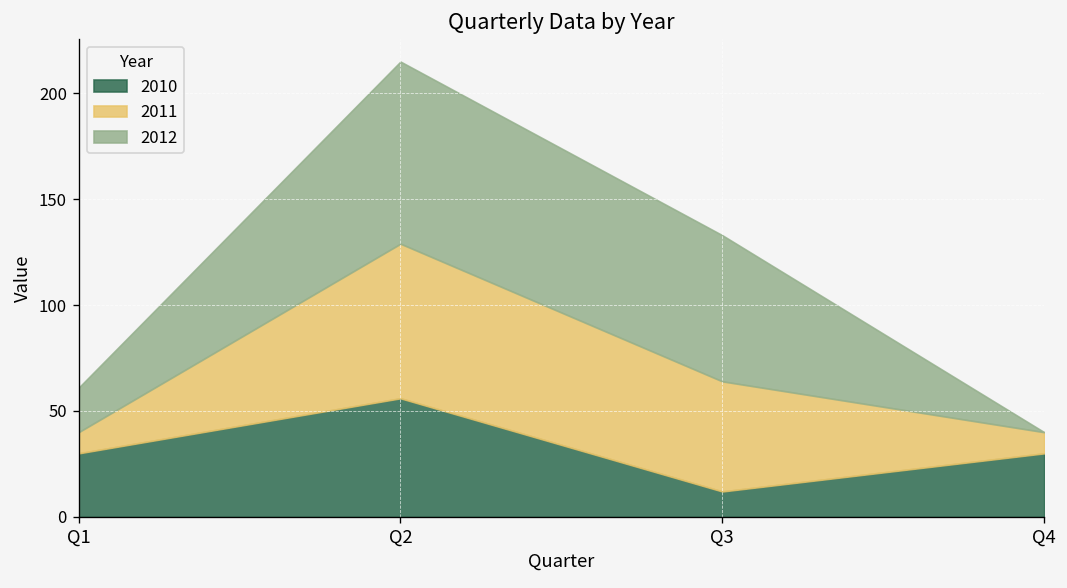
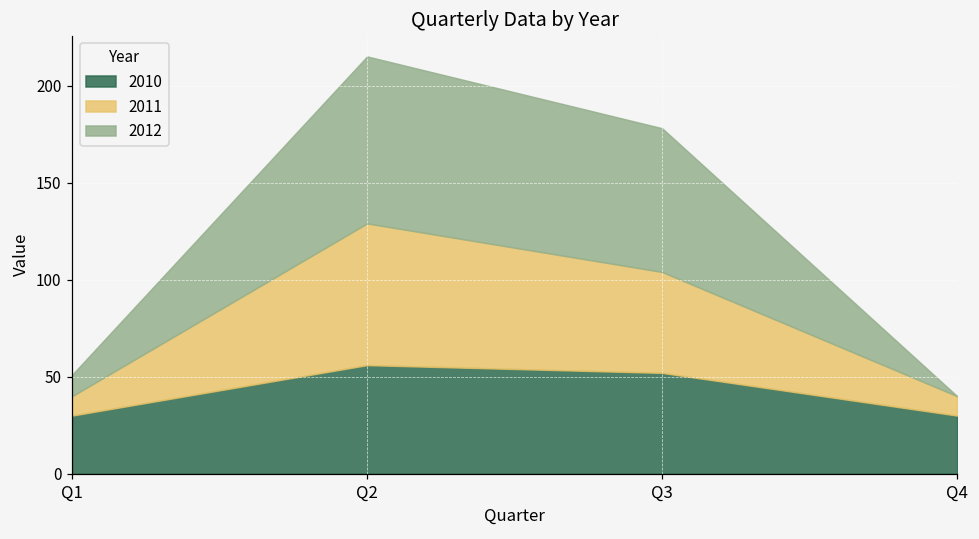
  {
    "2010": {
      "Q1": 30,
      "Q2": 56,
-     "Q3": 12,
+     "Q3": 52,
      "Q4": 30
    },
    "2011": {
      "Q1": 10,
      "Q2": 73,
      "Q3": 52
    },
    "2012": {
-     "Q1": 21,
+     "Q1": 11,
      "Q2": 86,
-     "Q3": 69
+     "Q3": 74
    }
  }
